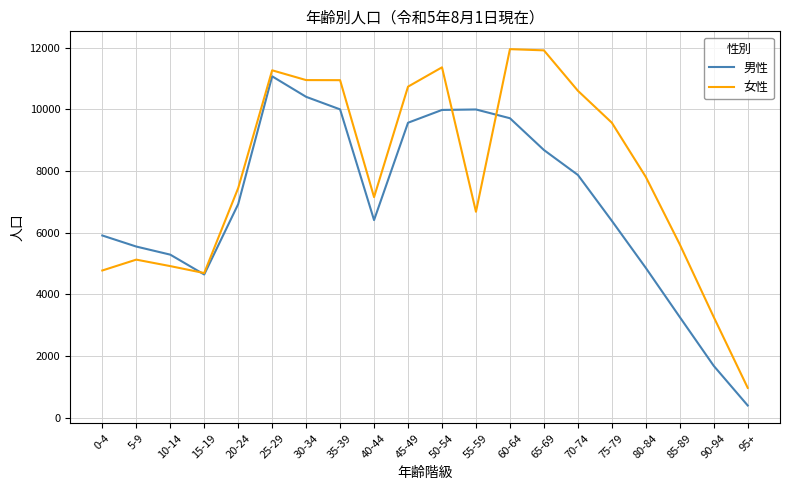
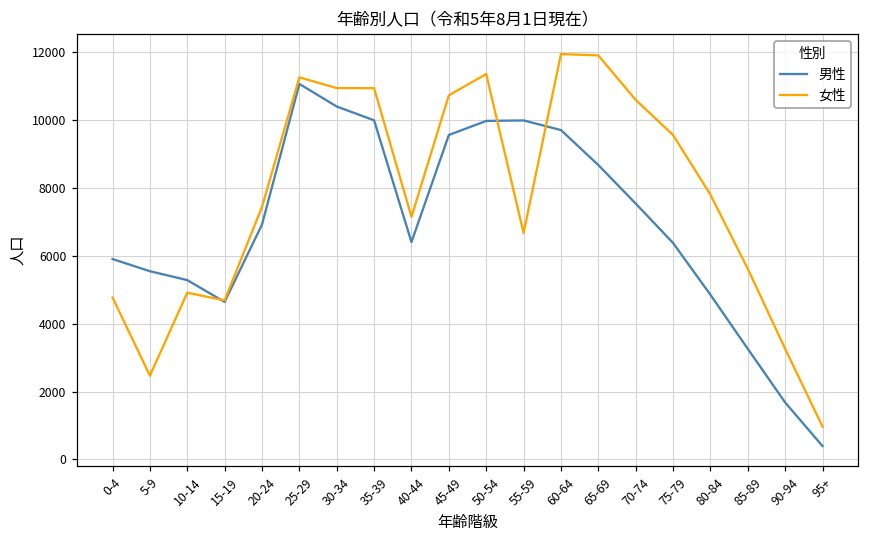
  {
    "男性": {
      "0-4": 5900,
      "5-9": 5500,
      "10-14": 5300,
      "20-24": 6900,
      "25-29": 11100,
      "30-34": 10400,
      "35-39": 10000,
      "40-44": 6400,
      "45-49": 9600,
      "50-54": 10000,
      "55-59": 10000,
      "60-64": 9700,
      "65-69": 8700,
-     "70-74": 7900,
+     "70-74": 7500,
      "75-79": 6400,
      "80-84": 4900,
      "85-89": 3300,
      "90-94": 1700,
      "95+": 400
    },
    "女性": {
      "0-4": 4800,
-     "5-9": 5100,
+     "5-9": 2500,
      "10-14": 4900,
      "20-24": 7400,
      "25-29": 11300,
      "30-34": 10900,
      "35-39": 10900,
      "40-44": 7200,
      "45-49": 10700,
      "50-54": 11400,
      "55-59": 6700,
      "60-64": 11900,
      "65-69": 11900,
      "70-74": 10600,
      "75-79": 9600,
      "80-84": 7800,
      "85-89": 5600,
      "90-94": 3300,
      "95+": 1000
    }
  }
